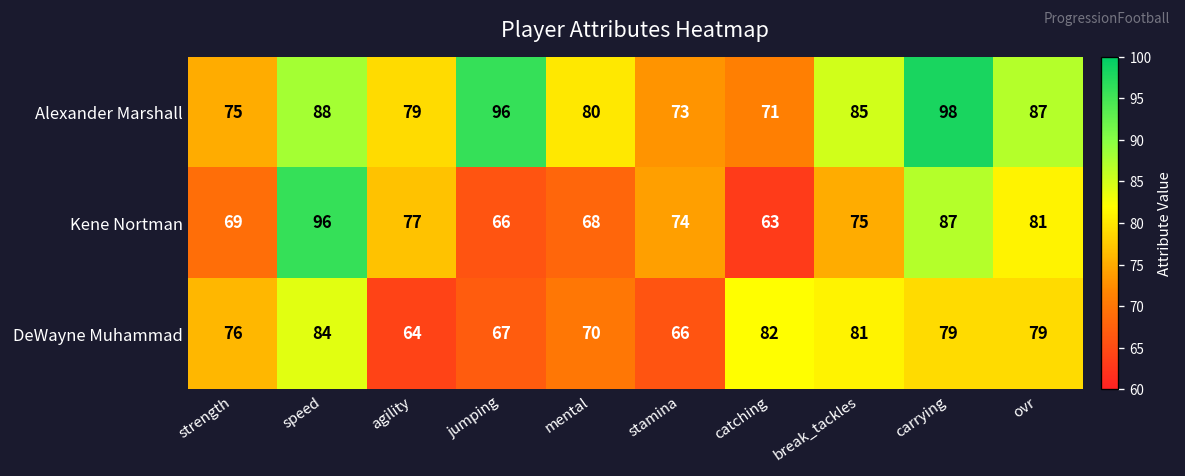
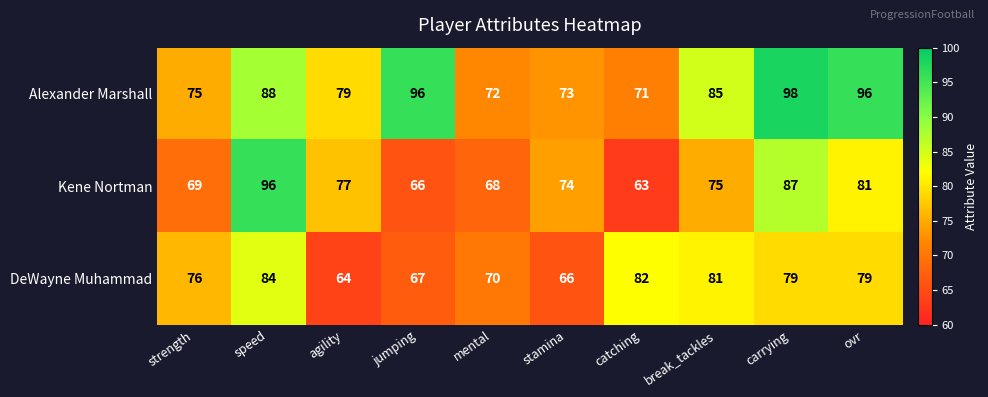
  {
    "Alexander Marshall": {
      "strength": 75,
      "speed": 88,
      "agility": 79,
      "jumping": 96,
-     "mental": 80,
+     "mental": 72,
      "stamina": 73,
      "catching": 71,
      "break_tackles": 85,
      "carrying": 98,
-     "ovr": 87
+     "ovr": 96
    },
    "Kene Nortman": {
      "strength": 69,
      "speed": 96,
      "agility": 77,
      "jumping": 66,
      "mental": 68,
      "stamina": 74,
      "catching": 63,
      "break_tackles": 75,
      "carrying": 87,
      "ovr": 81
    },
    "DeWayne Muhammad": {
      "strength": 76,
      "speed": 84,
      "agility": 64,
      "jumping": 67,
      "mental": 70,
      "stamina": 66,
      "catching": 82,
      "break_tackles": 81,
      "carrying": 79,
      "ovr": 79
    }
  }
